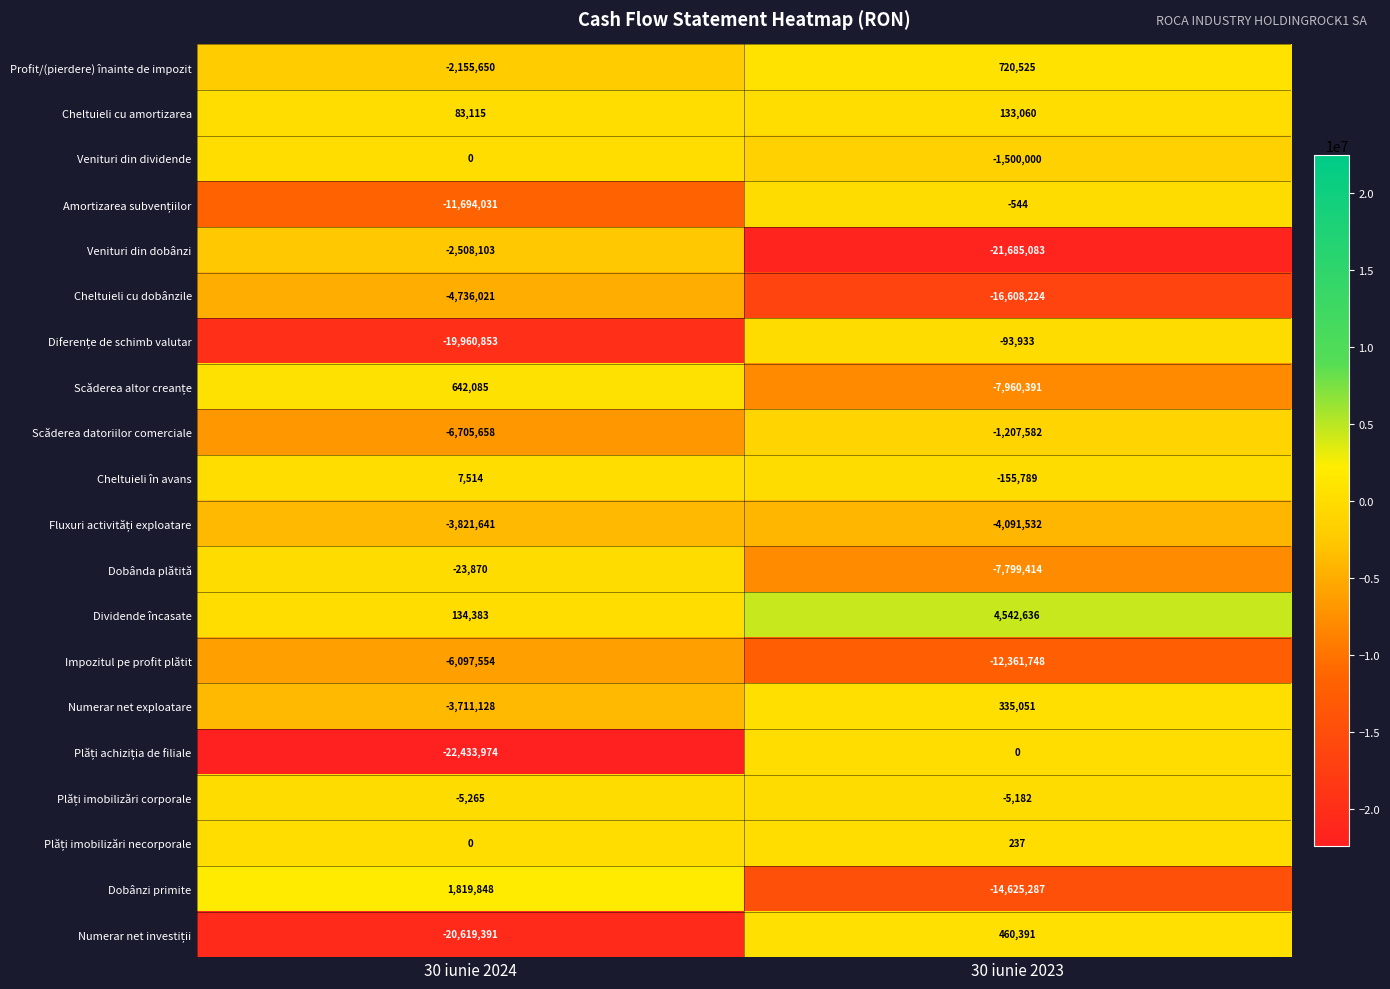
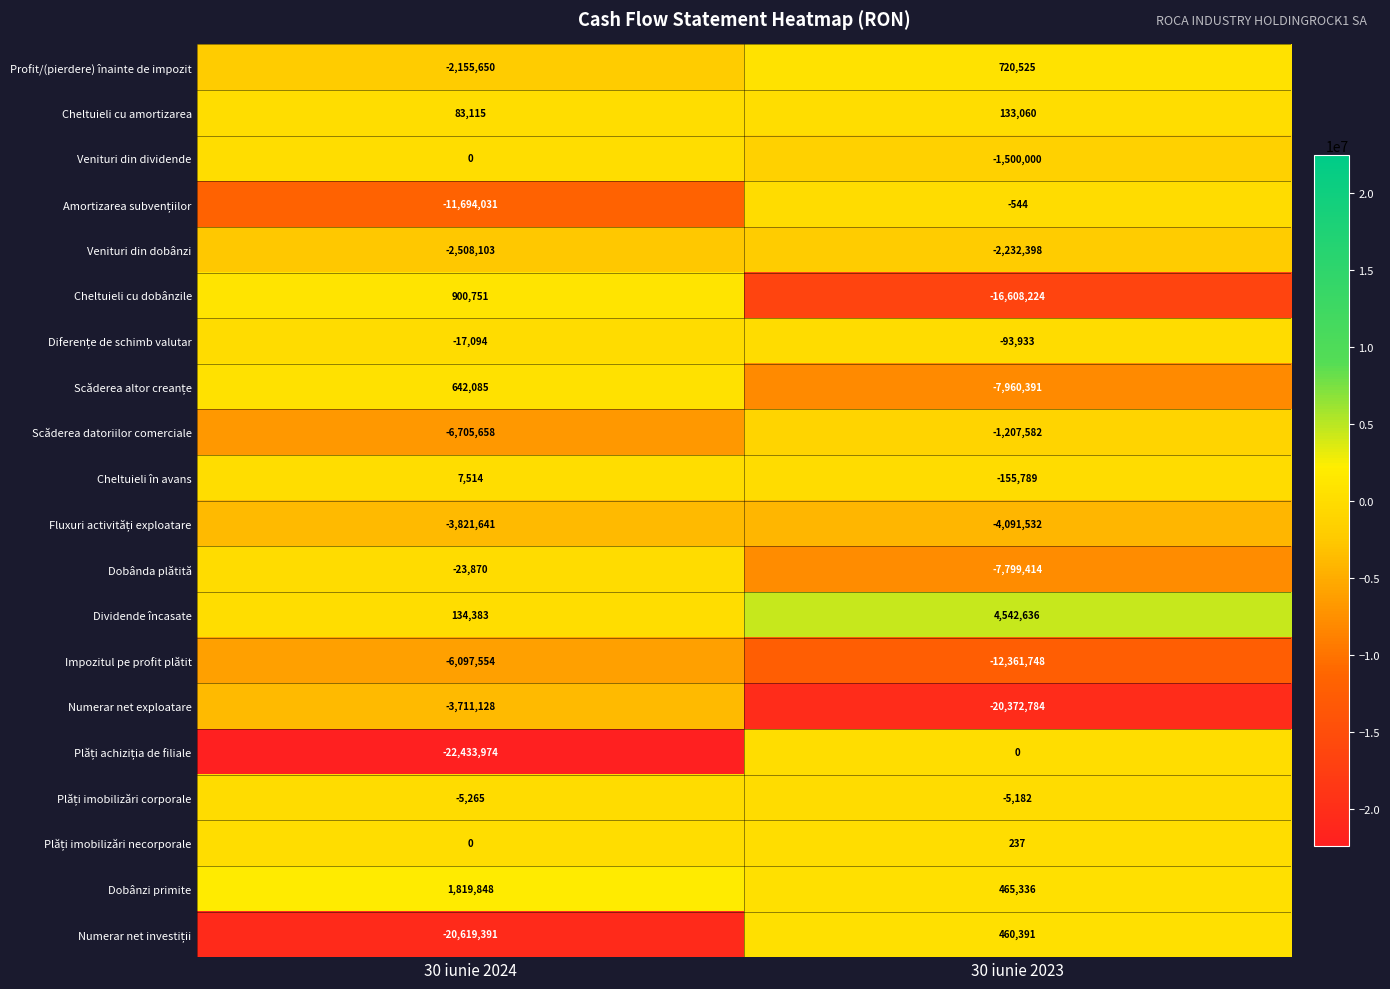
  {
    "Profit/(pierdere) înainte de impozit": {
      "30 iunie 2024": "-2,155,650",
      "30 iunie 2023": "720,525"
    },
    "Cheltuieli cu amortizarea": {
      "30 iunie 2024": "83,115",
      "30 iunie 2023": "133,060"
    },
    "Venituri din dividende": {
      "30 iunie 2024": "0",
      "30 iunie 2023": "-1,500,000"
    },
    "Amortizarea subvențiilor": {
      "30 iunie 2024": "-11,694,031",
      "30 iunie 2023": "-544"
    },
    "Venituri din dobânzi": {
      "30 iunie 2024": "-2,508,103",
-     "30 iunie 2023": "-21,685,083"
+     "30 iunie 2023": "-2,232,398"
    },
    "Cheltuieli cu dobânzile": {
-     "30 iunie 2024": "-4,736,021",
+     "30 iunie 2024": "900,751",
      "30 iunie 2023": "-16,608,224"
    },
    "Diferențe de schimb valutar": {
-     "30 iunie 2024": "-19,960,853",
+     "30 iunie 2024": "-17,094",
      "30 iunie 2023": "-93,933"
    },
    "Scăderea altor creanțe": {
      "30 iunie 2024": "642,085",
      "30 iunie 2023": "-7,960,391"
    },
    "Scăderea datoriilor comerciale": {
      "30 iunie 2024": "-6,705,658",
      "30 iunie 2023": "-1,207,582"
    },
    "Cheltuieli în avans": {
      "30 iunie 2024": "7,514",
      "30 iunie 2023": "-155,789"
    },
    "Fluxuri activități exploatare": {
      "30 iunie 2024": "-3,821,641",
      "30 iunie 2023": "-4,091,532"
    },
    "Dobânda plătită": {
      "30 iunie 2024": "-23,870",
      "30 iunie 2023": "-7,799,414"
    },
    "Dividende încasate": {
      "30 iunie 2024": "134,383",
      "30 iunie 2023": "4,542,636"
    },
    "Impozitul pe profit plătit": {
      "30 iunie 2024": "-6,097,554",
      "30 iunie 2023": "-12,361,748"
    },
    "Numerar net exploatare": {
      "30 iunie 2024": "-3,711,128",
-     "30 iunie 2023": "335,051"
+     "30 iunie 2023": "-20,372,784"
    },
    "Plăți achiziția de filiale": {
      "30 iunie 2024": "-22,433,974",
      "30 iunie 2023": "0"
    },
    "Plăți imobilizări corporale": {
      "30 iunie 2024": "-5,265",
      "30 iunie 2023": "-5,182"
    },
    "Plăți imobilizări necorporale": {
      "30 iunie 2024": "0",
      "30 iunie 2023": "237"
    },
    "Dobânzi primite": {
      "30 iunie 2024": "1,819,848",
-     "30 iunie 2023": "-14,625,287"
+     "30 iunie 2023": "465,336"
    },
    "Numerar net investiții": {
      "30 iunie 2024": "-20,619,391",
      "30 iunie 2023": "460,391"
    }
  }
